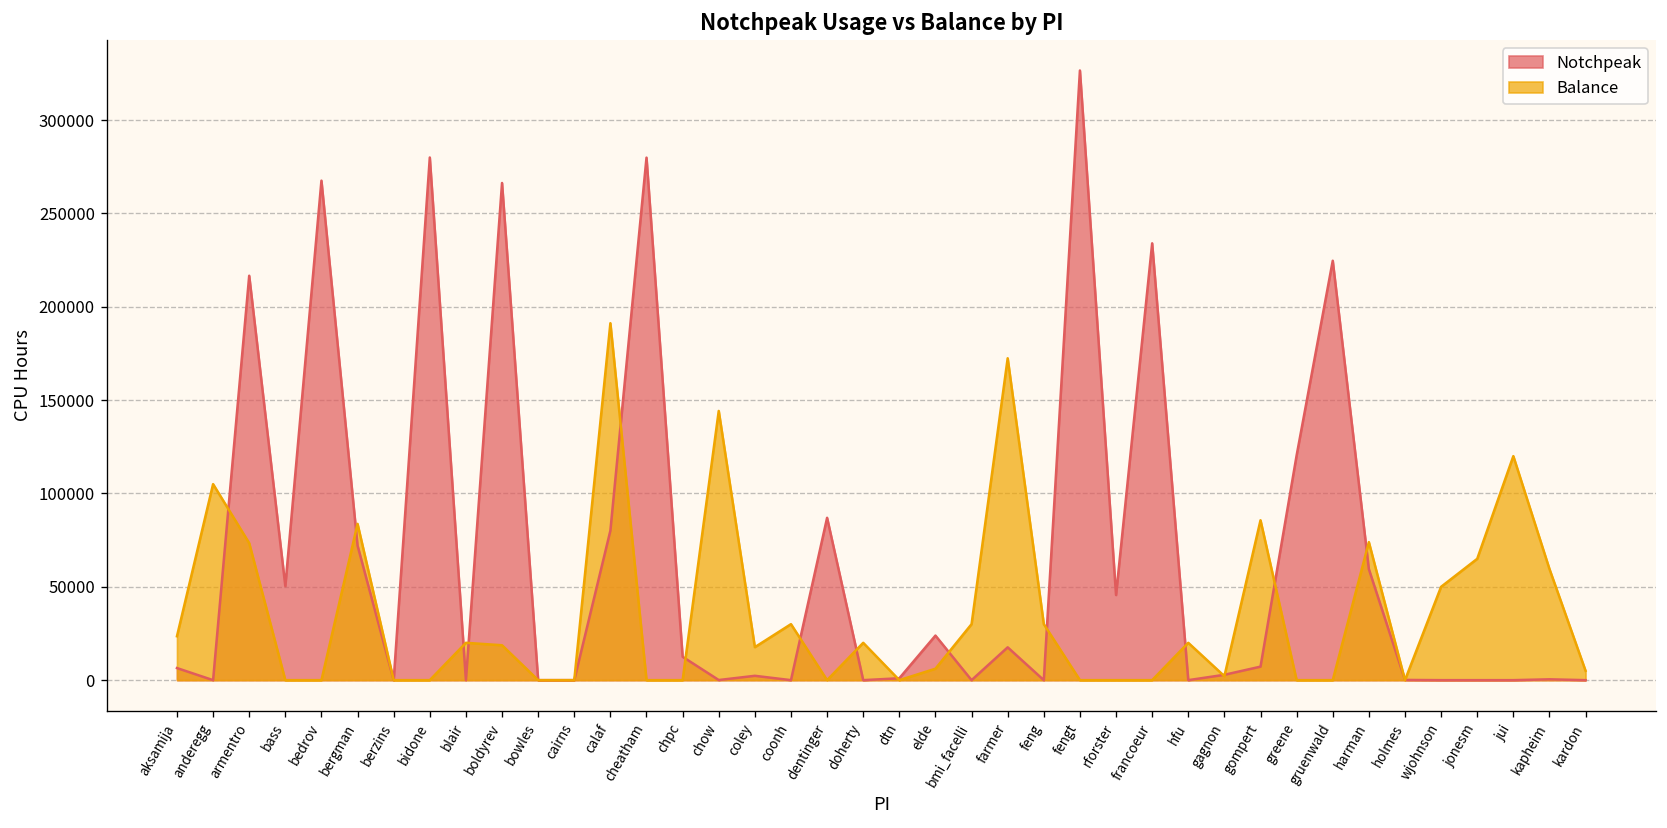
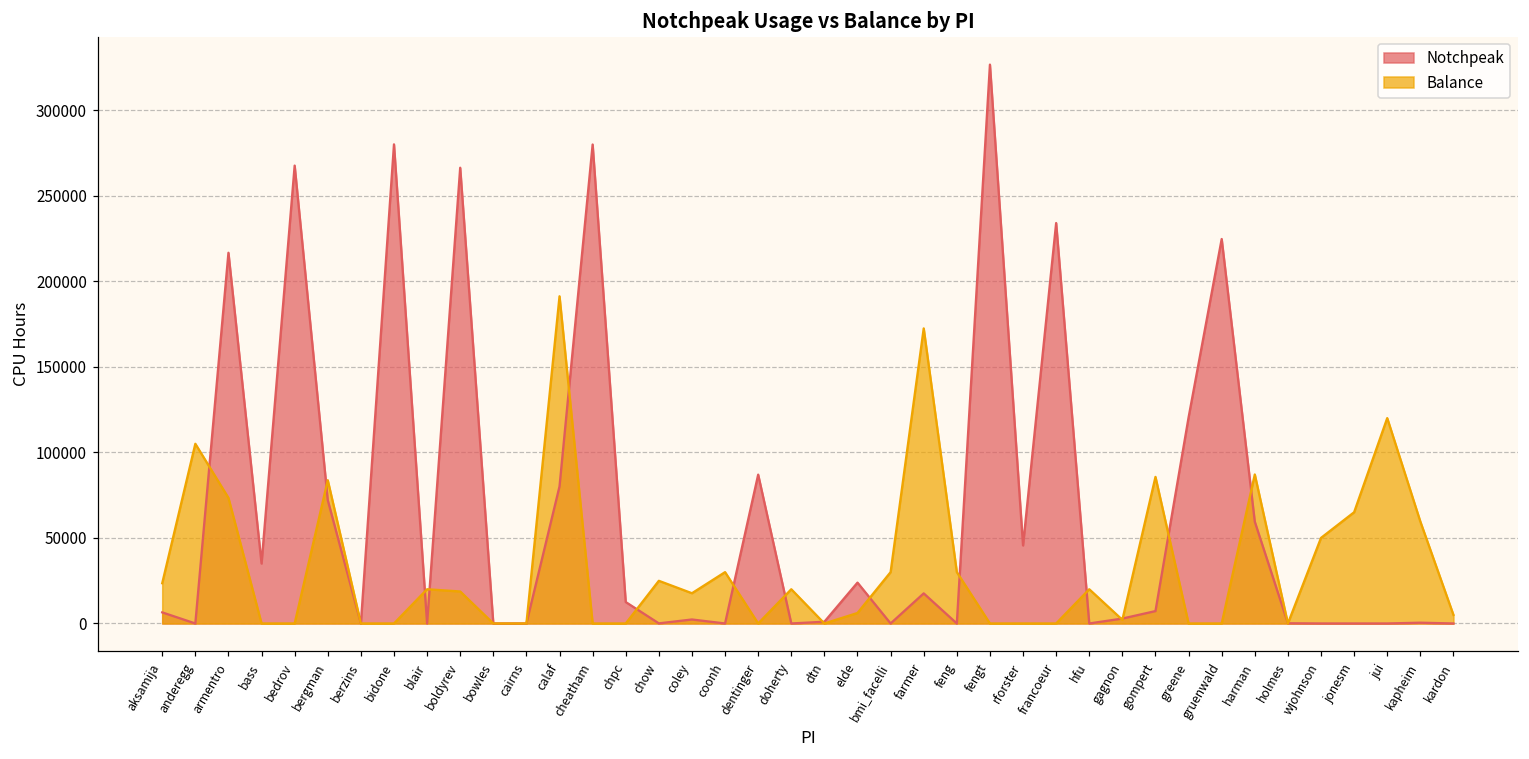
  {
    "Notchpeak": {
      "aksamija": 6000,
      "anderegg": 0,
      "armentro": 217000,
-     "bass": 50000,
+     "bass": 35000,
      "bedrov": 268000,
      "bergman": 72000,
      "bidone": 280000,
      "blair": 0,
      "boldyrev": 266000,
      "calaf": 80000,
      "cheatham": 280000,
      "chpc": 13000,
      "chow": 0,
      "coley": 2000,
      "coonh": 0,
      "dentinger": 87000,
      "doherty": 0,
      "elde": 24000,
      "bmi_facelli": 0,
      "farmer": 18000,
      "feng": 0,
      "fengt": 327000,
      "rforster": 46000,
      "francoeur": 234000,
      "hfu": 0,
      "gompert": 7000,
      "greene": 120000,
      "gruenwald": 225000,
      "harman": 59000,
      "wjohnson": 0,
      "jonesm": 0,
      "jui": 0,
      "kapheim": 0,
      "kardon": 0
    },
    "Balance": {
      "aksamija": 24000,
      "anderegg": 105000,
      "armentro": 73000,
      "bass": 0,
      "bedrov": 0,
      "bergman": 84000,
      "bidone": 0,
      "blair": 20000,
      "boldyrev": 19000,
      "calaf": 191000,
      "cheatham": 0,
      "chpc": 0,
-     "chow": 144000,
+     "chow": 25000,
      "coley": 18000,
      "coonh": 30000,
      "dentinger": 0,
      "doherty": 20000,
      "elde": 6000,
      "bmi_facelli": 30000,
      "farmer": 172000,
      "feng": 30000,
      "fengt": 0,
      "rforster": 0,
      "francoeur": 0,
      "hfu": 20000,
      "gompert": 86000,
      "greene": 0,
      "gruenwald": 0,
-     "harman": 74000,
+     "harman": 87000,
      "wjohnson": 50000,
      "jonesm": 65000,
      "jui": 120000,
      "kapheim": 60000,
      "kardon": 5000
    }
  }
